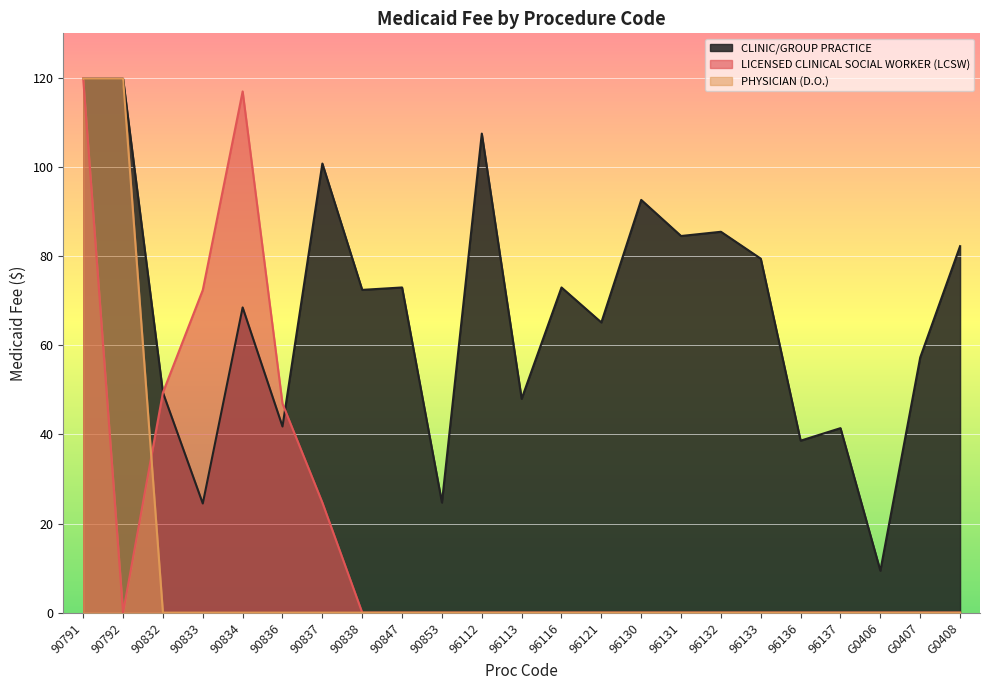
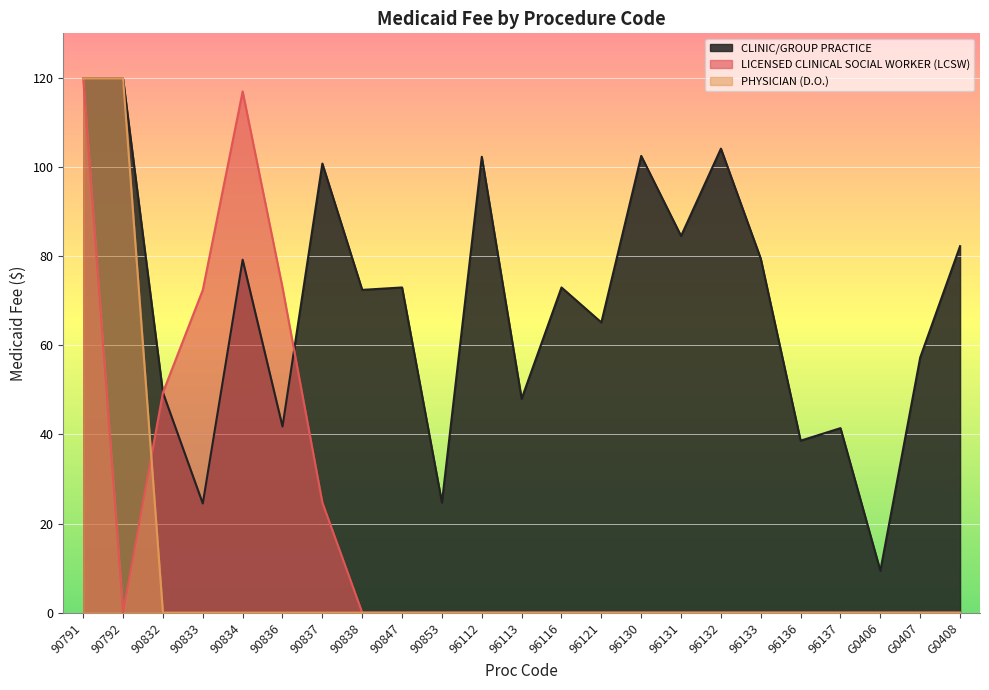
  {
    "CLINIC/GROUP PRACTICE": {
      "90833": 24,
-     "90834": 68,
+     "90834": 79,
      "90836": 42,
      "90837": 101,
      "90838": 72,
      "90847": 73,
      "90853": 25,
-     "96112": 108,
+     "96112": 102,
      "96113": 48,
      "96116": 73,
      "96121": 65,
-     "96130": 93,
+     "96130": 102,
      "96131": 85,
-     "96132": 85,
+     "96132": 104,
      "96133": 79,
      "96136": 39,
      "96137": 41,
      "G0406": 9,
      "G0407": 57,
      "G0408": 82
    },
    "LICENSED CLINICAL SOCIAL WORKER (LCSW)": {
      "90792": 0,
      "90833": 72,
      "90834": 117,
-     "90836": 47,
+     "90836": 73,
      "90837": 25
    },
    "PHYSICIAN (D.O.)": {
      "90832": 0,
      "90833": 0,
      "90834": 0,
      "90836": 0,
      "90837": 0
    }
  }
